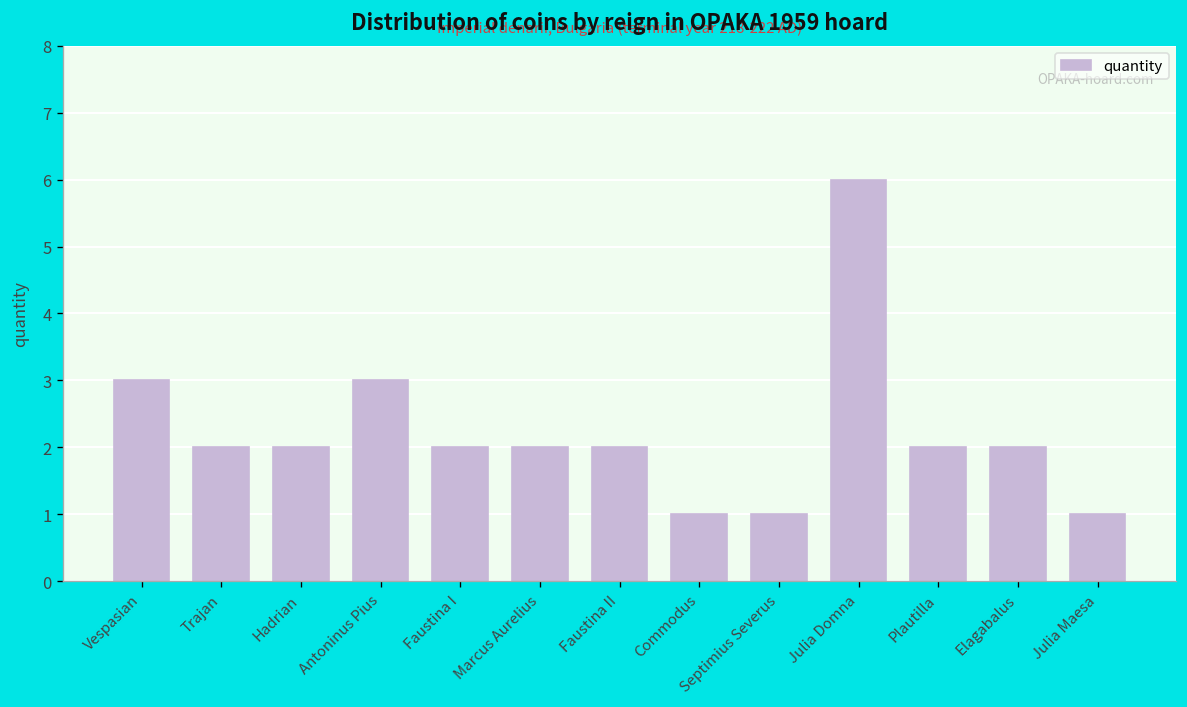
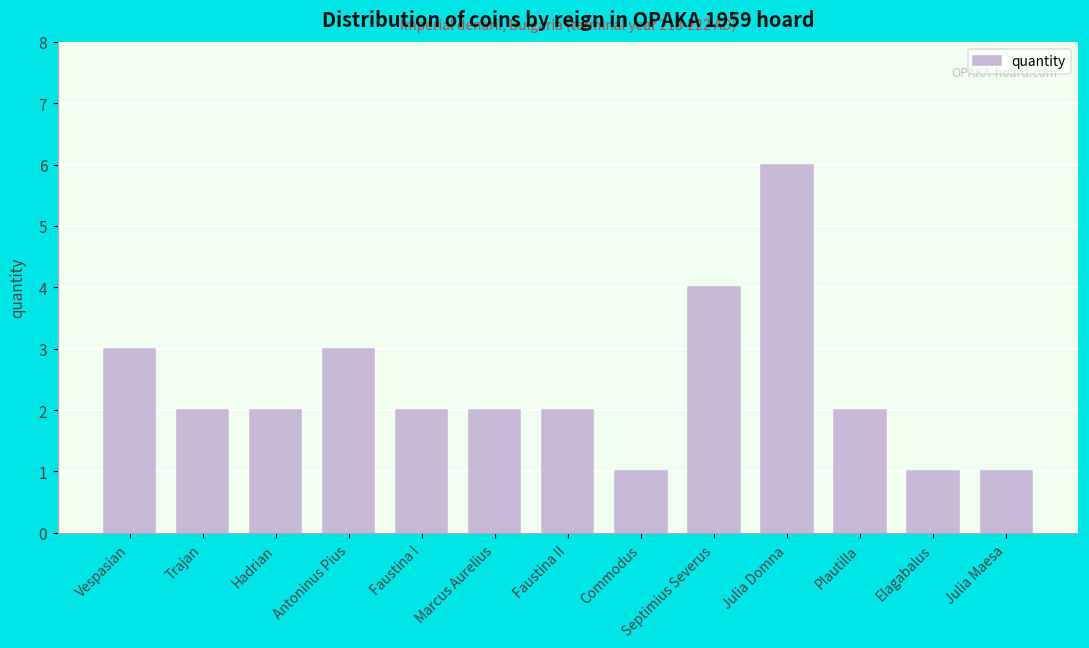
  {
    "Vespasian": 3,
    "Trajan": 2,
    "Hadrian": 2,
    "Antoninus Pius": 3,
    "Faustina I": 2,
    "Marcus Aurelius": 2,
    "Faustina II": 2,
    "Commodus": 1,
-   "Septimius Severus": 1,
+   "Septimius Severus": 4,
    "Julia Domna": 6,
    "Plautilla": 2,
-   "Elagabalus": 2,
+   "Elagabalus": 1,
    "Julia Maesa": 1
  }
